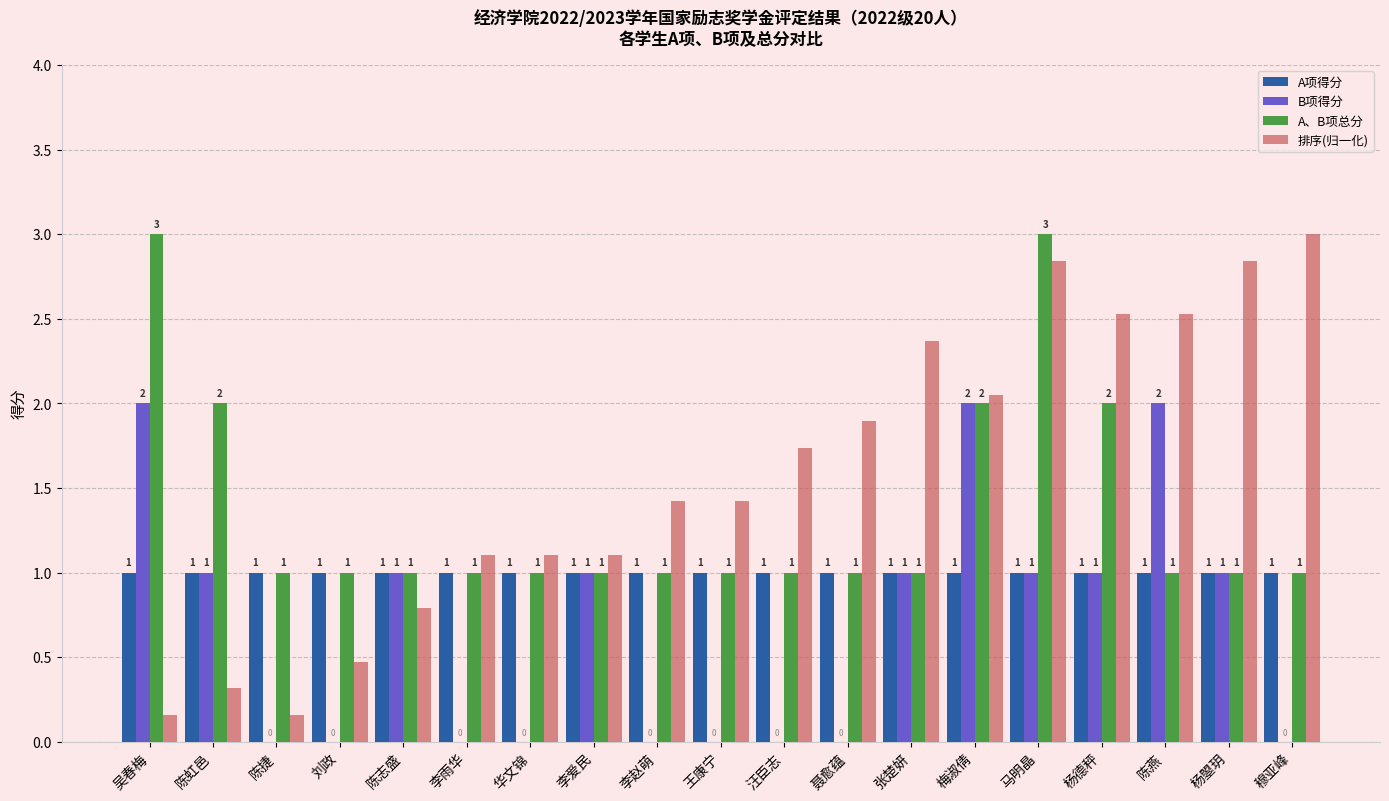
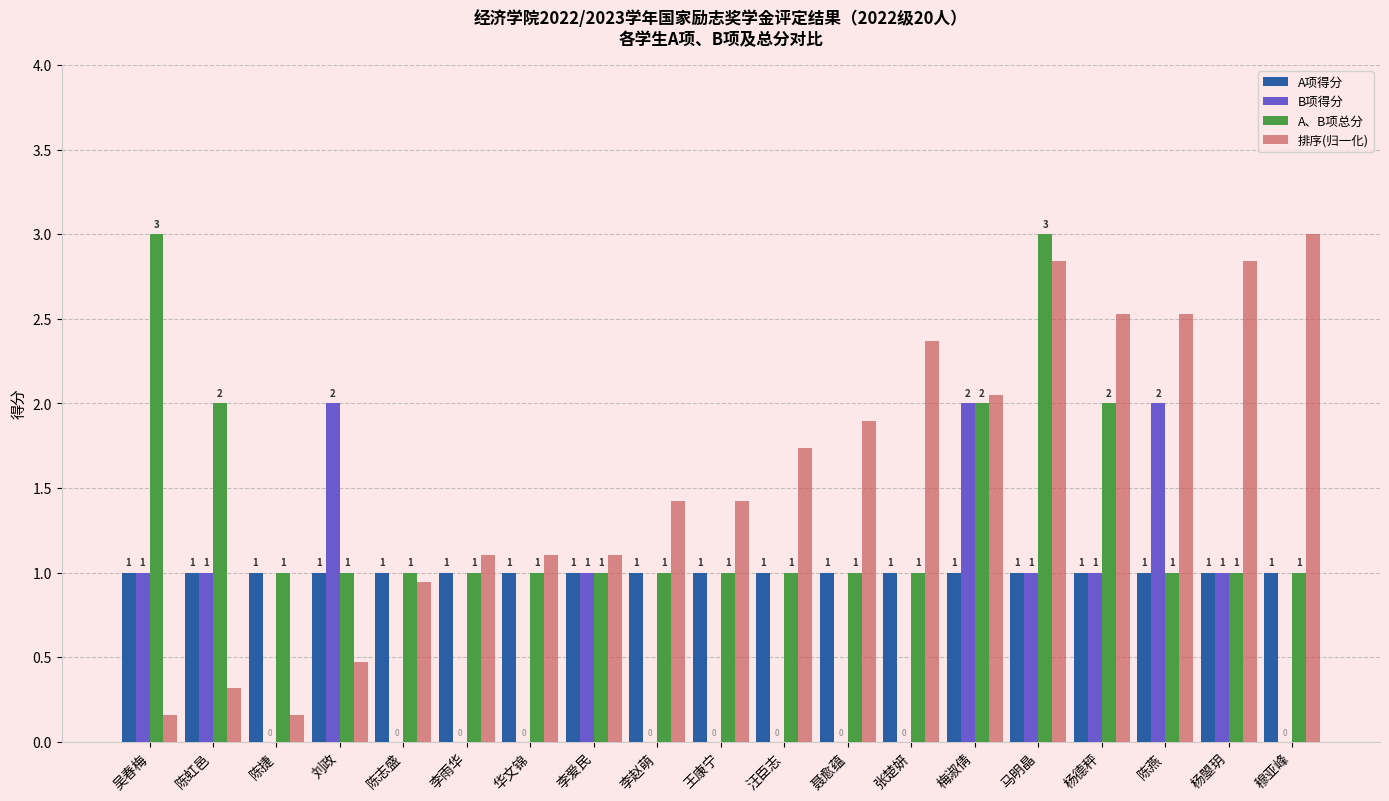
  {
    "A项得分": {
      "吴春梅": 1,
      "陈虹邑": 1,
      "陈捷": 1,
      "刘政": 1,
      "陈志盛": 1,
      "李雨华": 1,
      "华文锦": 1,
      "李爱民": 1,
      "李赵萌": 1,
      "王康宁": 1,
      "汪臣志": 1,
      "聂愈蕴": 1,
      "张楚妍": 1,
      "梅淑倩": 1,
      "马明晶": 1,
      "杨德秤": 1,
      "陈燕": 1,
      "杨曌玥": 1,
      "穆亚峰": 1
    },
    "B项得分": {
-     "吴春梅": 2,
+     "吴春梅": 1,
      "陈虹邑": 1,
      "陈捷": 0,
-     "刘政": 0,
-     "陈志盛": 1,
+     "刘政": 2,
+     "陈志盛": 0,
      "李雨华": 0,
      "华文锦": 0,
      "李爱民": 1,
      "李赵萌": 0,
      "王康宁": 0,
      "汪臣志": 0,
      "聂愈蕴": 0,
-     "张楚妍": 1,
+     "张楚妍": 0,
      "梅淑倩": 2,
      "马明晶": 1,
      "杨德秤": 1,
      "陈燕": 2,
      "杨曌玥": 1,
      "穆亚峰": 0
    },
    "A、B项总分": {
      "吴春梅": 3,
      "陈虹邑": 2,
      "陈捷": 1,
      "刘政": 1,
      "陈志盛": 1,
      "李雨华": 1,
      "华文锦": 1,
      "李爱民": 1,
      "李赵萌": 1,
      "王康宁": 1,
      "汪臣志": 1,
      "聂愈蕴": 1,
      "张楚妍": 1,
      "梅淑倩": 2,
      "马明晶": 3,
      "杨德秤": 2,
      "陈燕": 1,
      "杨曌玥": 1,
      "穆亚峰": 1
    },
    "排序(归一化)": {
      "吴春梅": 0.16,
      "陈虹邑": 0.32,
      "刘政": 0.47,
-     "陈志盛": 0.79,
+     "陈志盛": 0.95,
      "李赵萌": 1.42,
      "王康宁": 1.42,
      "汪臣志": 1.74,
      "聂愈蕴": 1.89,
      "张楚妍": 2.37,
      "杨德秤": 2.53,
      "陈燕": 2.53,
      "杨曌玥": 2.84,
      "穆亚峰": 3.00
    }
  }
